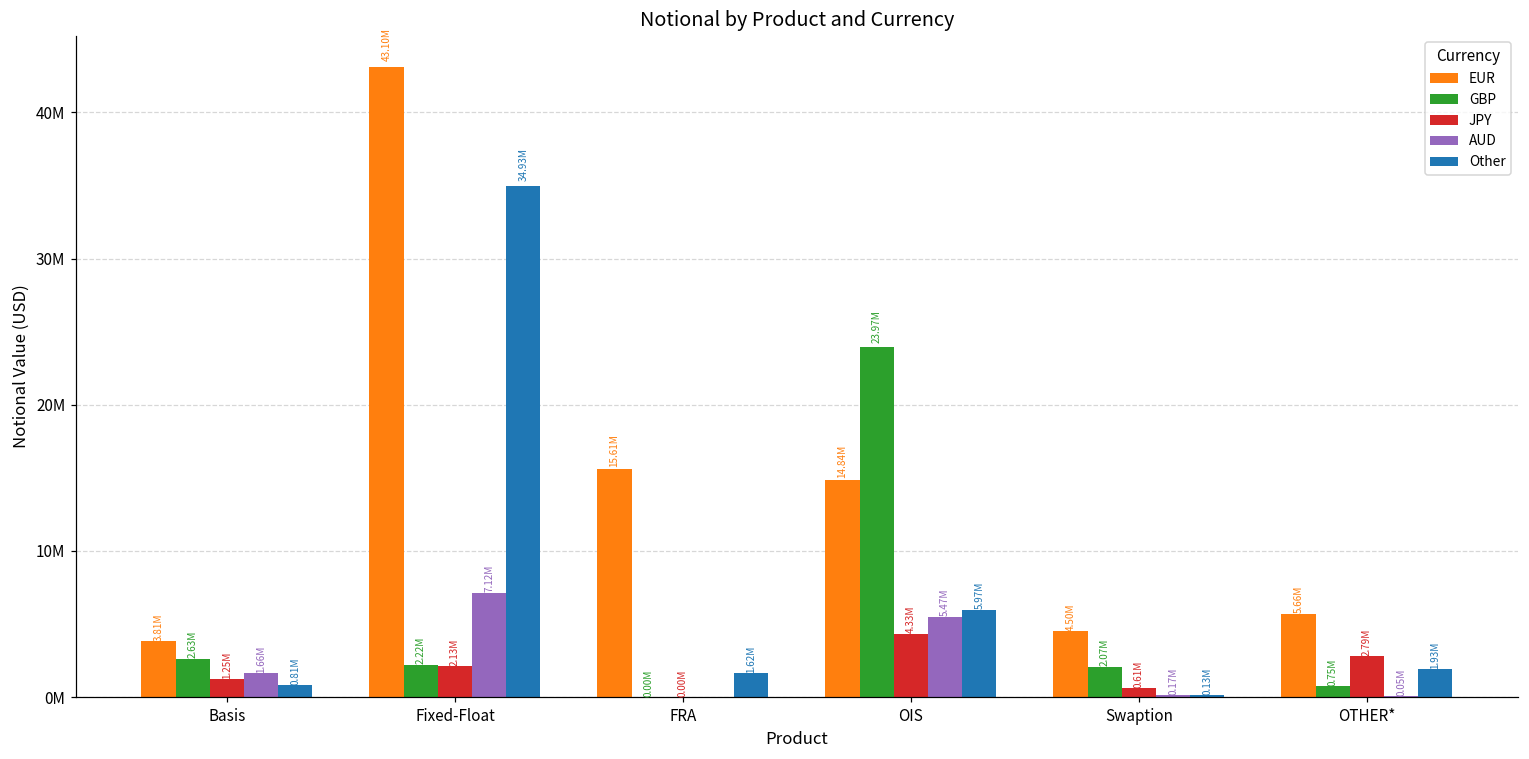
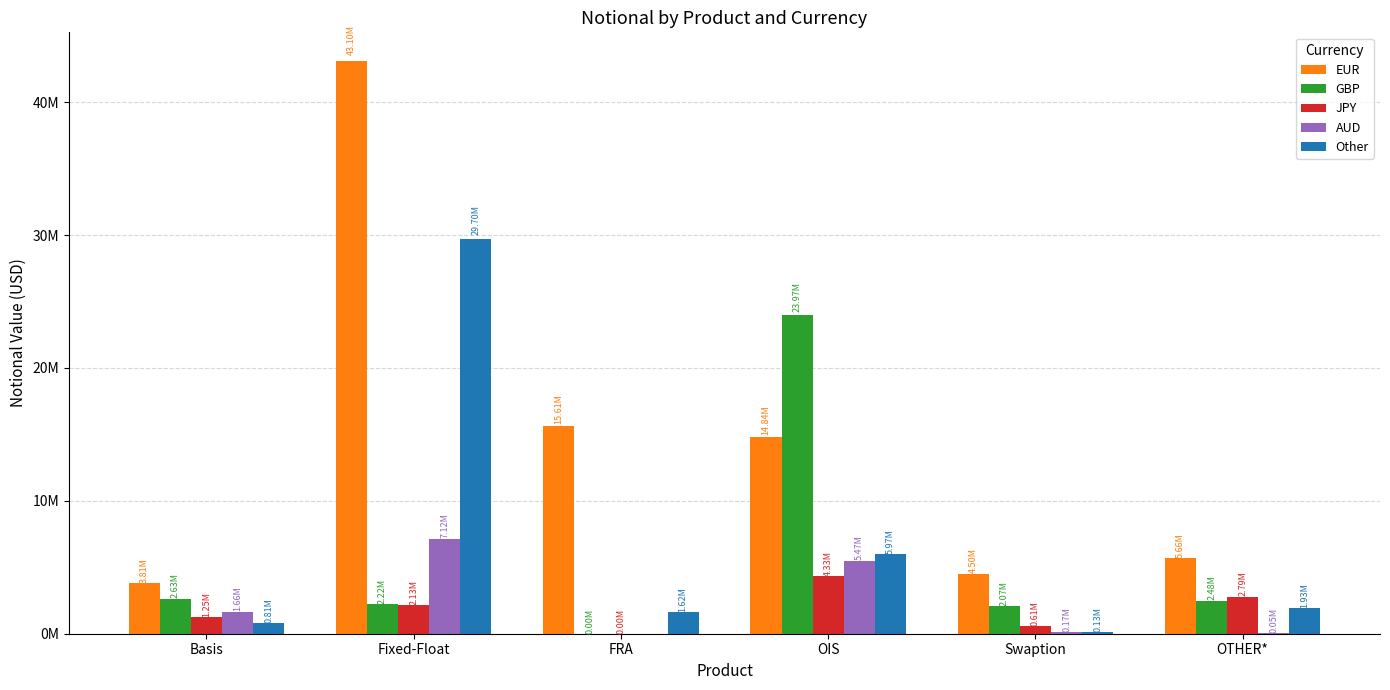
  {
    "EUR": {
      "Basis": "3.81M",
      "Fixed-Float": "43.10M",
      "FRA": "15.61M",
      "OIS": "14.84M",
      "Swaption": "4.50M",
      "OTHER*": "5.66M"
    },
    "GBP": {
      "Basis": "2.63M",
      "Fixed-Float": "2.22M",
      "OIS": "23.97M",
      "Swaption": "2.07M",
-     "OTHER*": "0.75M"
+     "OTHER*": "2.48M"
    },
    "JPY": {
      "Basis": "1.25M",
      "Fixed-Float": "2.13M",
      "OIS": "4.33M",
      "Swaption": "0.61M",
      "OTHER*": "2.79M"
    },
    "AUD": {
      "Basis": "1.66M",
      "Fixed-Float": "7.12M",
      "OIS": "5.47M",
      "Swaption": "0.17M",
      "OTHER*": "0.05M"
    },
    "Other": {
      "Basis": "0.81M",
-     "Fixed-Float": "34.93M",
+     "Fixed-Float": "29.70M",
      "FRA": "1.62M",
      "OIS": "5.97M",
      "Swaption": "0.13M",
      "OTHER*": "1.93M"
    }
  }
